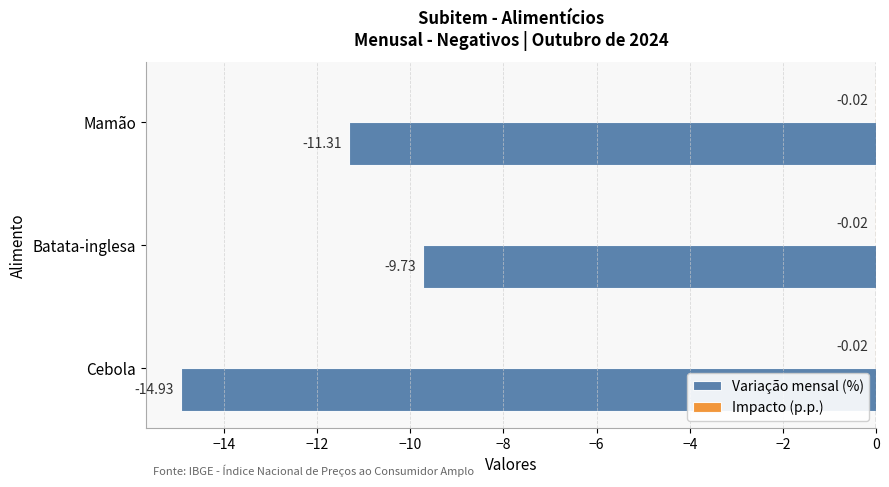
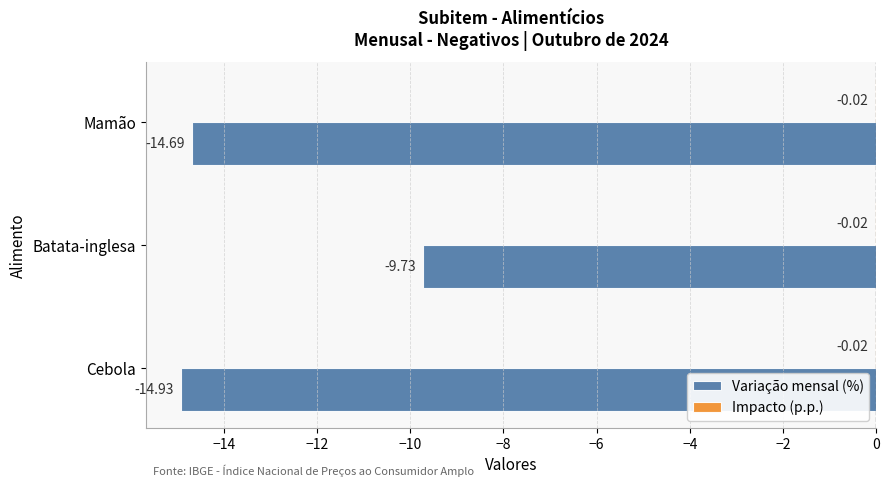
  {
    "Variação mensal (%)": {
-     "Mamão": -11.31,
+     "Mamão": -14.69,
      "Batata-inglesa": -9.73,
      "Cebola": -14.93
    },
    "Impacto (p.p.)": {
      "Mamão": -0.02,
      "Batata-inglesa": -0.02,
      "Cebola": -0.02
    }
  }
